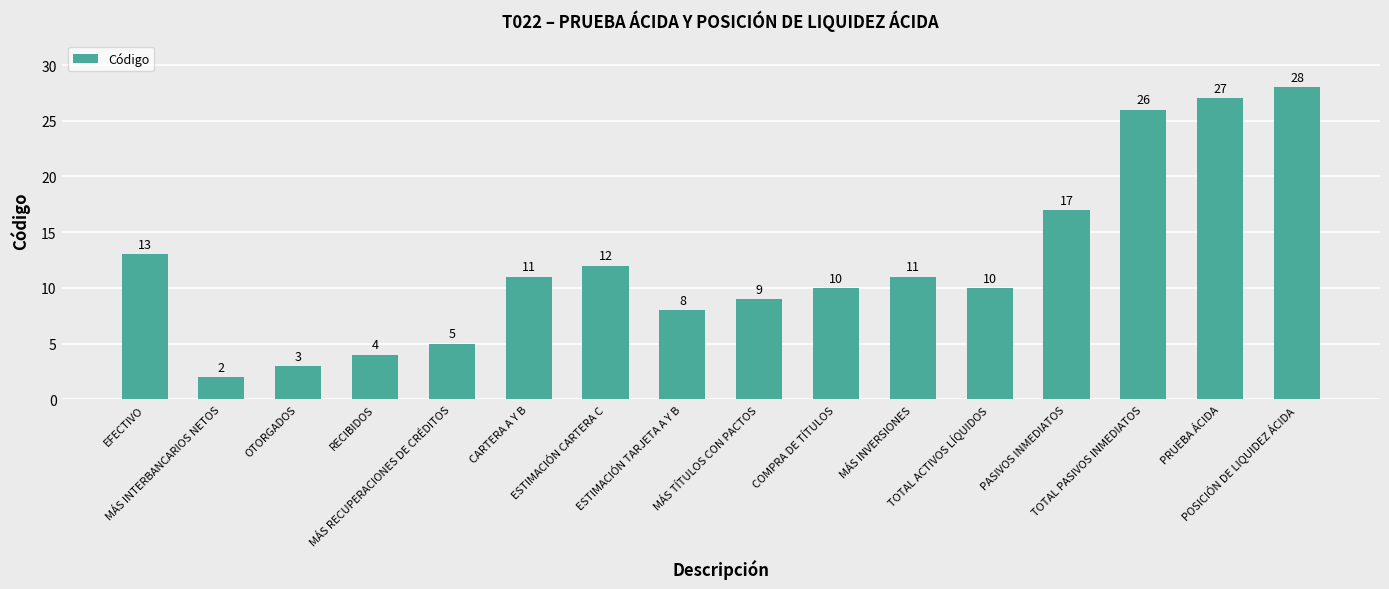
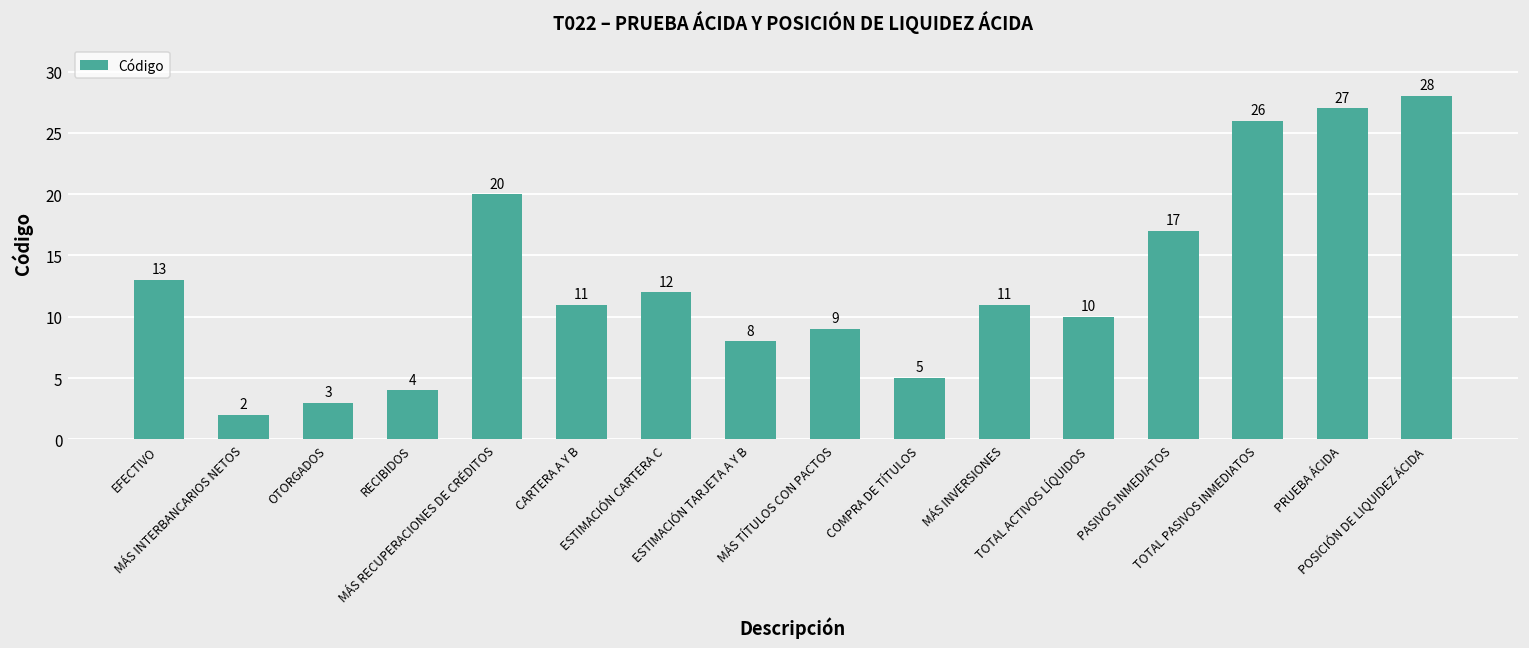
  {
    "EFECTIVO": 13,
    "MÁS INTERBANCARIOS NETOS": 2,
    "OTORGADOS": 3,
    "RECIBIDOS": 4,
-   "MÁS RECUPERACIONES DE CRÉDITOS": 5,
+   "MÁS RECUPERACIONES DE CRÉDITOS": 20,
    "CARTERA A Y B": 11,
    "ESTIMACIÓN CARTERA C": 12,
    "ESTIMACIÓN TARJETA A Y B": 8,
    "MÁS TÍTULOS CON PACTOS": 9,
-   "COMPRA DE TÍTULOS": 10,
+   "COMPRA DE TÍTULOS": 5,
    "MÁS INVERSIONES": 11,
    "TOTAL ACTIVOS LÍQUIDOS": 10,
    "PASIVOS INMEDIATOS": 17,
    "TOTAL PASIVOS INMEDIATOS": 26,
    "PRUEBA ÁCIDA": 27,
    "POSICIÓN DE LIQUIDEZ ÁCIDA": 28
  }
